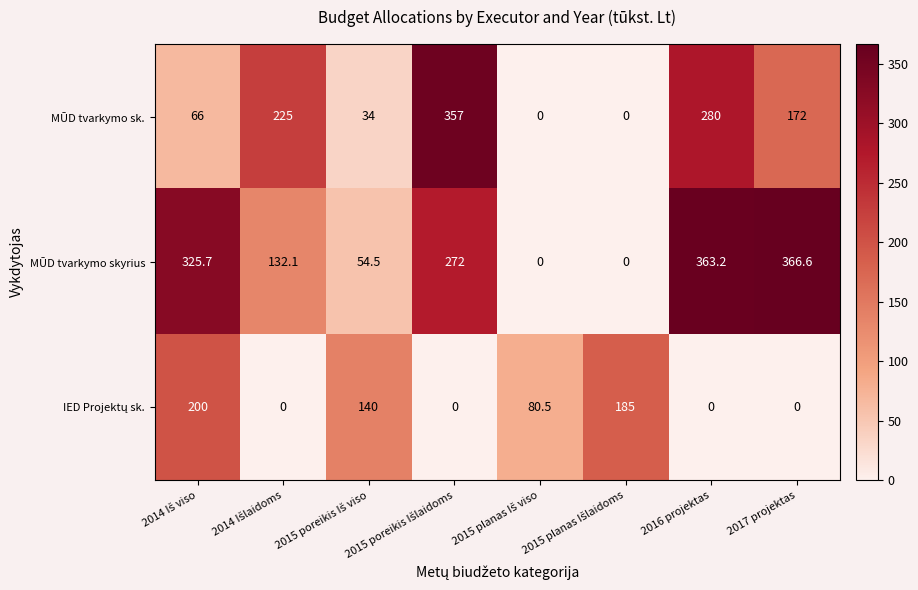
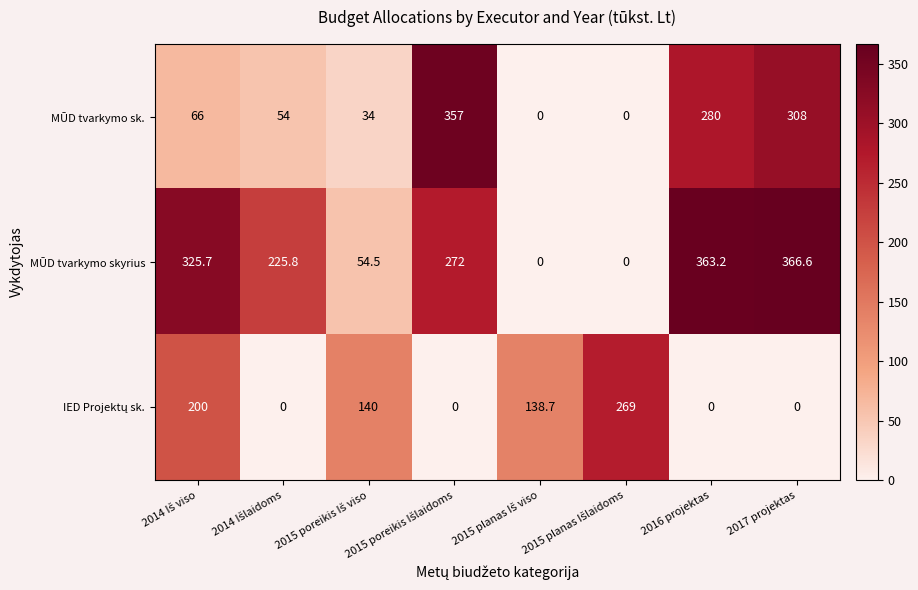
  {
    "MŪD tvarkymo sk.": {
      "2014 Iš viso": 66,
-     "2014 Išlaidoms": 225,
+     "2014 Išlaidoms": 54,
      "2015 poreikis Iš viso": 34,
      "2015 poreikis Išlaidoms": 357,
      "2015 planas Iš viso": 0,
      "2015 planas Išlaidoms": 0,
      "2016 projektas": 280,
-     "2017 projektas": 172
+     "2017 projektas": 308
    },
    "MŪD tvarkymo skyrius": {
      "2014 Iš viso": 325.7,
-     "2014 Išlaidoms": 132.1,
+     "2014 Išlaidoms": 225.8,
      "2015 poreikis Iš viso": 54.5,
      "2015 poreikis Išlaidoms": 272,
      "2015 planas Iš viso": 0,
      "2015 planas Išlaidoms": 0,
      "2016 projektas": 363.2,
      "2017 projektas": 366.6
    },
    "IED Projektų sk.": {
      "2014 Iš viso": 200,
      "2014 Išlaidoms": 0,
      "2015 poreikis Iš viso": 140,
      "2015 poreikis Išlaidoms": 0,
-     "2015 planas Iš viso": 80.5,
-     "2015 planas Išlaidoms": 185,
+     "2015 planas Iš viso": 138.7,
+     "2015 planas Išlaidoms": 269,
      "2016 projektas": 0,
      "2017 projektas": 0
    }
  }
